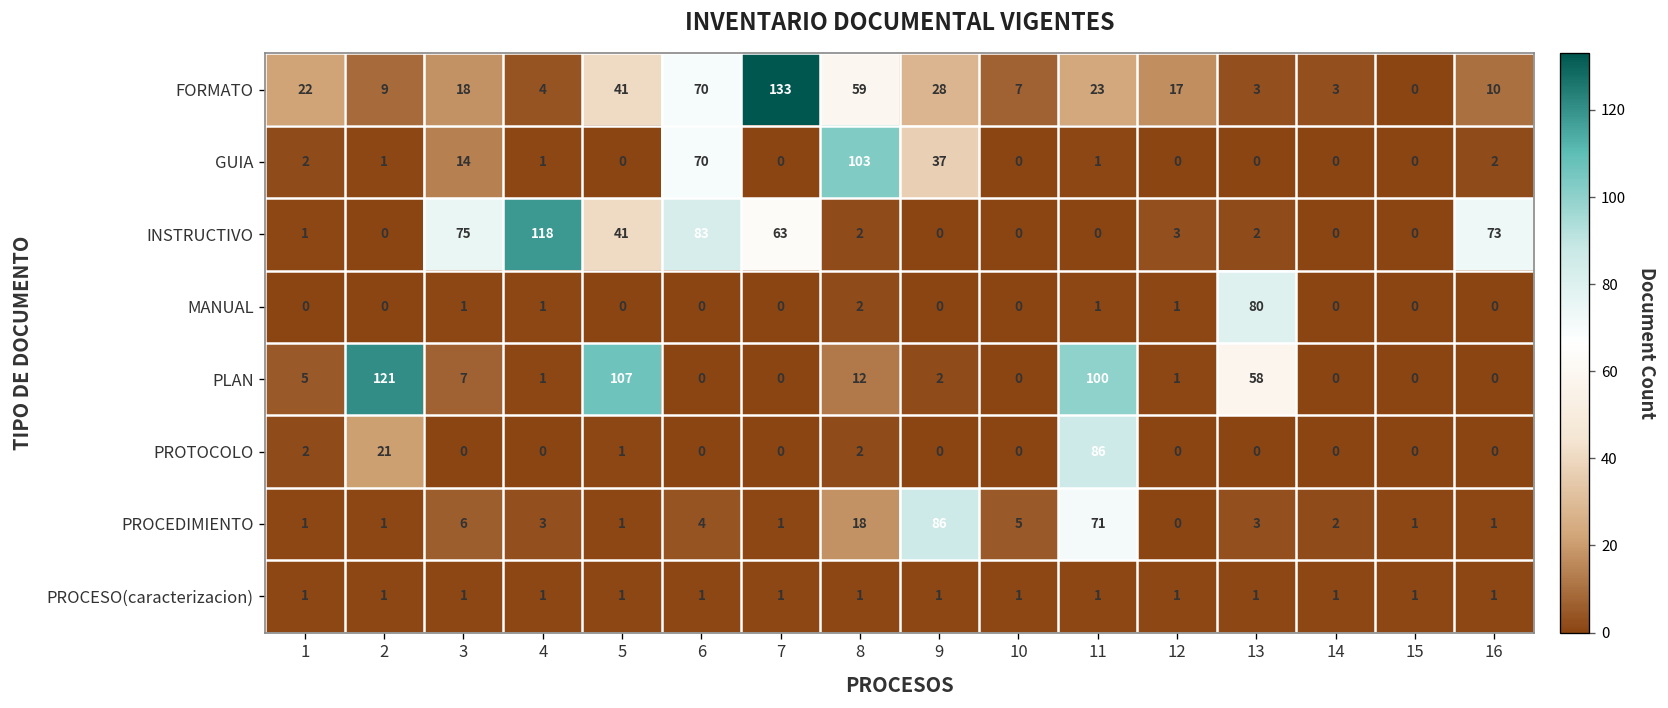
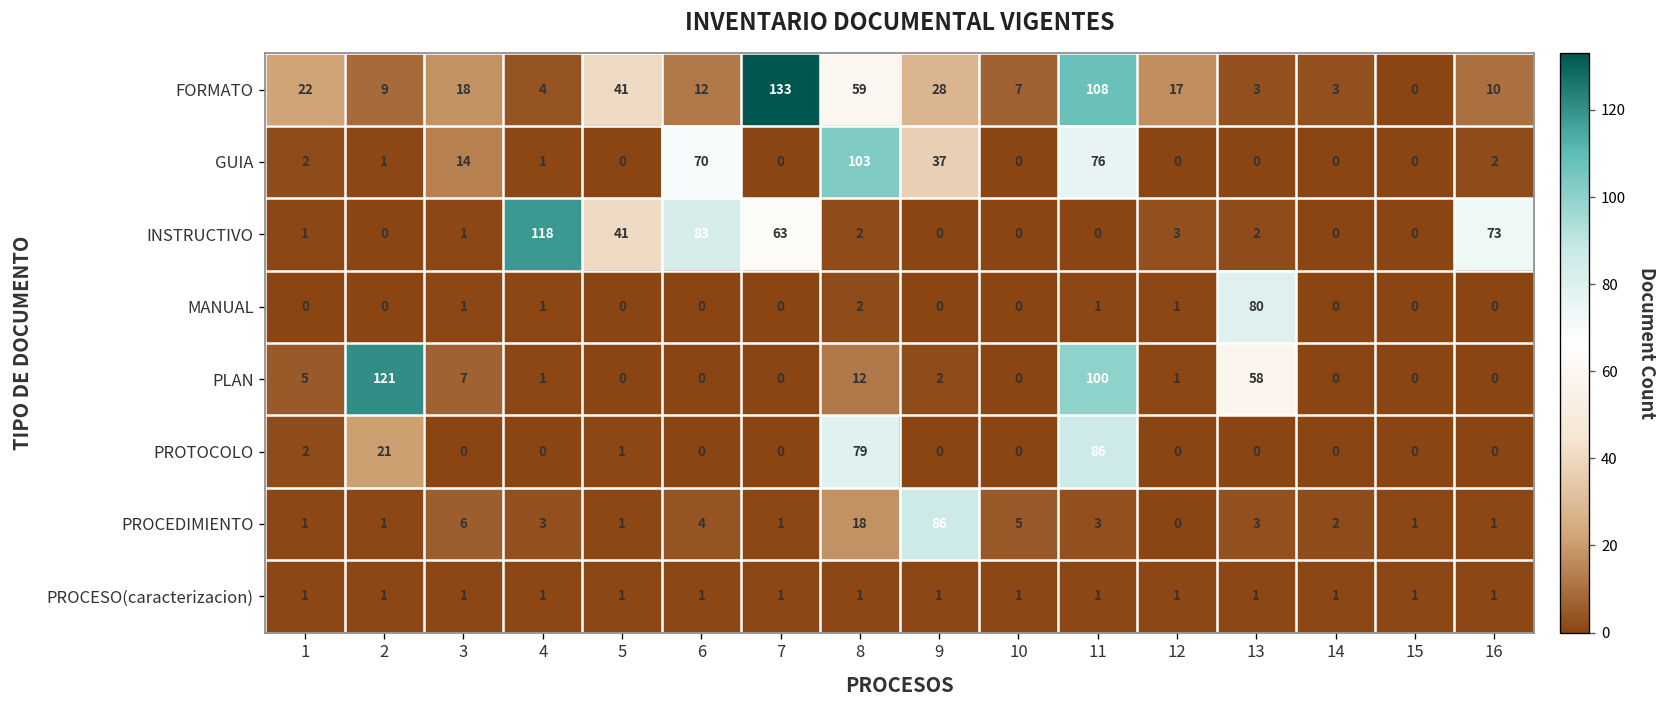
  {
    "FORMATO": {
      "1": 22,
      "2": 9,
      "3": 18,
      "4": 4,
      "5": 41,
-     "6": 70,
+     "6": 12,
      "7": 133,
      "8": 59,
      "9": 28,
      "10": 7,
-     "11": 23,
+     "11": 108,
      "12": 17,
      "13": 3,
      "14": 3,
      "15": 0,
      "16": 10
    },
    "GUIA": {
      "1": 2,
      "2": 1,
      "3": 14,
      "4": 1,
      "5": 0,
      "6": 70,
      "7": 0,
      "8": 103,
      "9": 37,
      "10": 0,
-     "11": 1,
+     "11": 76,
      "12": 0,
      "13": 0,
      "14": 0,
      "15": 0,
      "16": 2
    },
    "INSTRUCTIVO": {
      "1": 1,
      "2": 0,
-     "3": 75,
+     "3": 1,
      "4": 118,
      "5": 41,
      "7": 63,
      "8": 2,
      "9": 0,
      "10": 0,
      "11": 0,
      "12": 3,
      "13": 2,
      "14": 0,
      "15": 0,
      "16": 73
    },
    "MANUAL": {
      "1": 0,
      "2": 0,
      "3": 1,
      "4": 1,
      "5": 0,
      "6": 0,
      "7": 0,
      "8": 2,
      "9": 0,
      "10": 0,
      "11": 1,
      "12": 1,
      "13": 80,
      "14": 0,
      "15": 0,
      "16": 0
    },
    "PLAN": {
      "1": 5,
      "2": 121,
      "3": 7,
      "4": 1,
-     "5": 107,
+     "5": 0,
      "6": 0,
      "7": 0,
      "8": 12,
      "9": 2,
      "10": 0,
      "11": 100,
      "12": 1,
      "13": 58,
      "14": 0,
      "15": 0,
      "16": 0
    },
    "PROTOCOLO": {
      "1": 2,
      "2": 21,
      "3": 0,
      "4": 0,
      "5": 1,
      "6": 0,
      "7": 0,
-     "8": 2,
+     "8": 79,
      "9": 0,
      "10": 0,
      "11": 86,
      "12": 0,
      "13": 0,
      "14": 0,
      "15": 0,
      "16": 0
    },
    "PROCEDIMIENTO": {
      "1": 1,
      "2": 1,
      "3": 6,
      "4": 3,
      "5": 1,
      "6": 4,
      "7": 1,
      "8": 18,
      "9": 86,
      "10": 5,
-     "11": 71,
+     "11": 3,
      "12": 0,
      "13": 3,
      "14": 2,
      "15": 1,
      "16": 1
    },
    "PROCESO(caracterizacion)": {
      "1": 1,
      "2": 1,
      "3": 1,
      "4": 1,
      "5": 1,
      "6": 1,
      "7": 1,
      "8": 1,
      "9": 1,
      "10": 1,
      "11": 1,
      "12": 1,
      "13": 1,
      "14": 1,
      "15": 1,
      "16": 1
    }
  }
